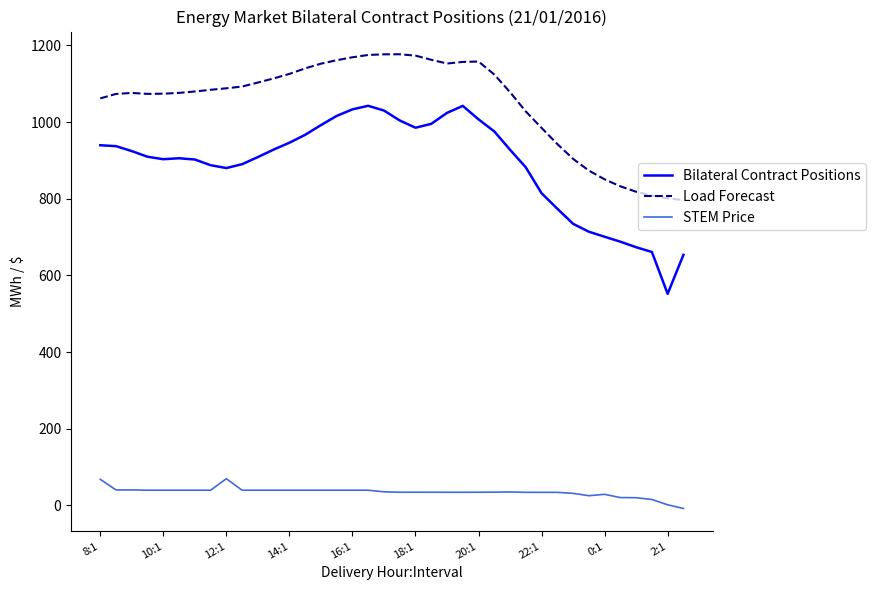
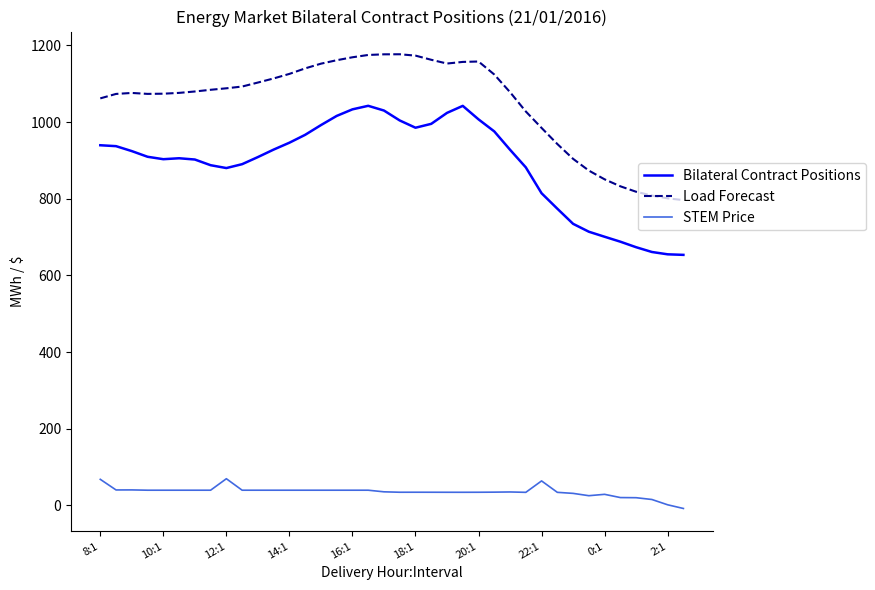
  {
    "Bilateral Contract Positions": {
      "8:1": 940,
      "10:1": 900,
      "12:1": 880,
      "14:1": 950,
      "16:1": 1030,
      "18:1": 990,
      "20:1": 1010,
      "22:1": 810,
      "0:1": 700,
-     "2:1": 550
+     "2:1": 660
    },
    "Load Forecast": {
      "8:1": 1060,
      "10:1": 1070,
      "12:1": 1090,
      "14:1": 1130,
      "16:1": 1170,
      "18:1": 1170,
      "20:1": 1160,
      "22:1": 980,
      "0:1": 850
    },
    "STEM Price": {
      "8:1": 70,
      "10:1": 40,
      "12:1": 70,
      "14:1": 40,
      "16:1": 40,
      "18:1": 30,
      "20:1": 30,
-     "22:1": 30,
+     "22:1": 60,
      "0:1": 30,
      "2:1": 0
    }
  }
